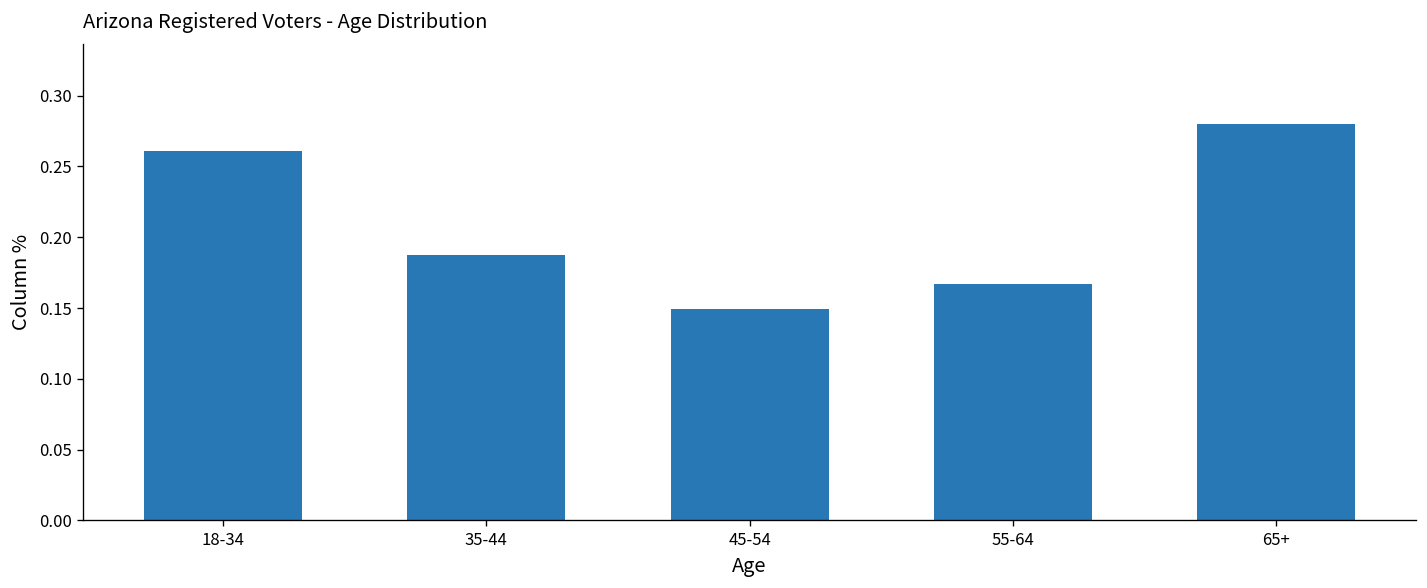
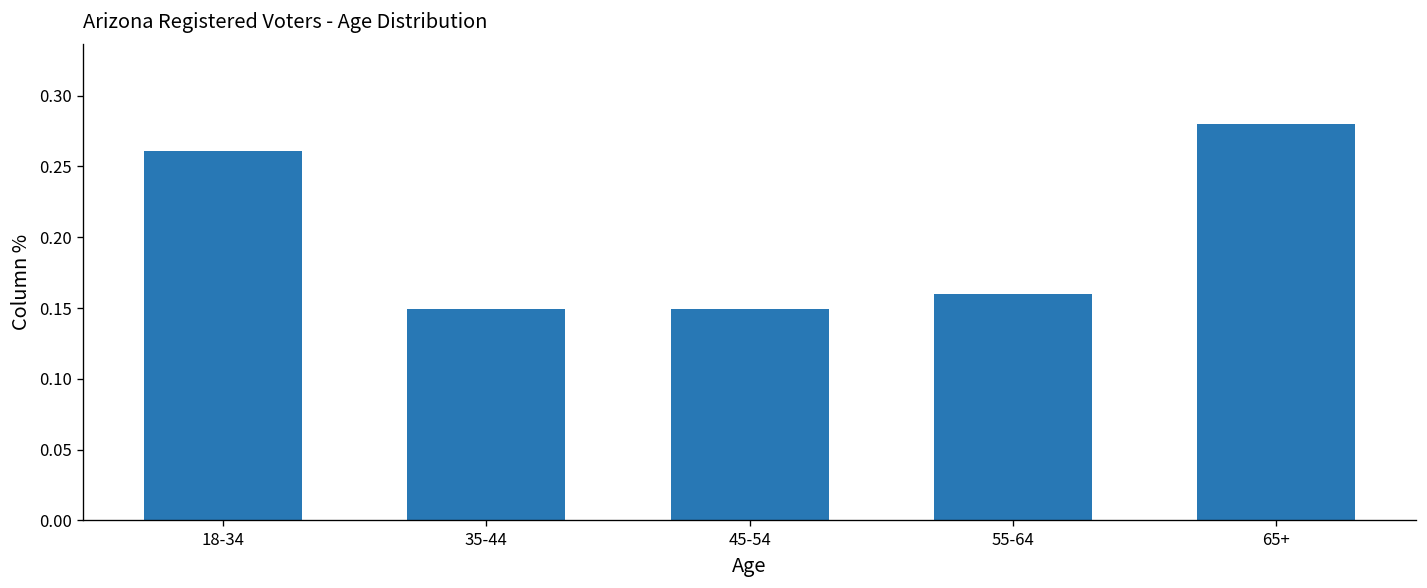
  {
    "18-34": 0.261,
-   "35-44": 0.188,
+   "35-44": 0.150,
    "45-54": 0.150,
-   "55-64": 0.167,
+   "55-64": 0.160,
    "65+": 0.280
  }
